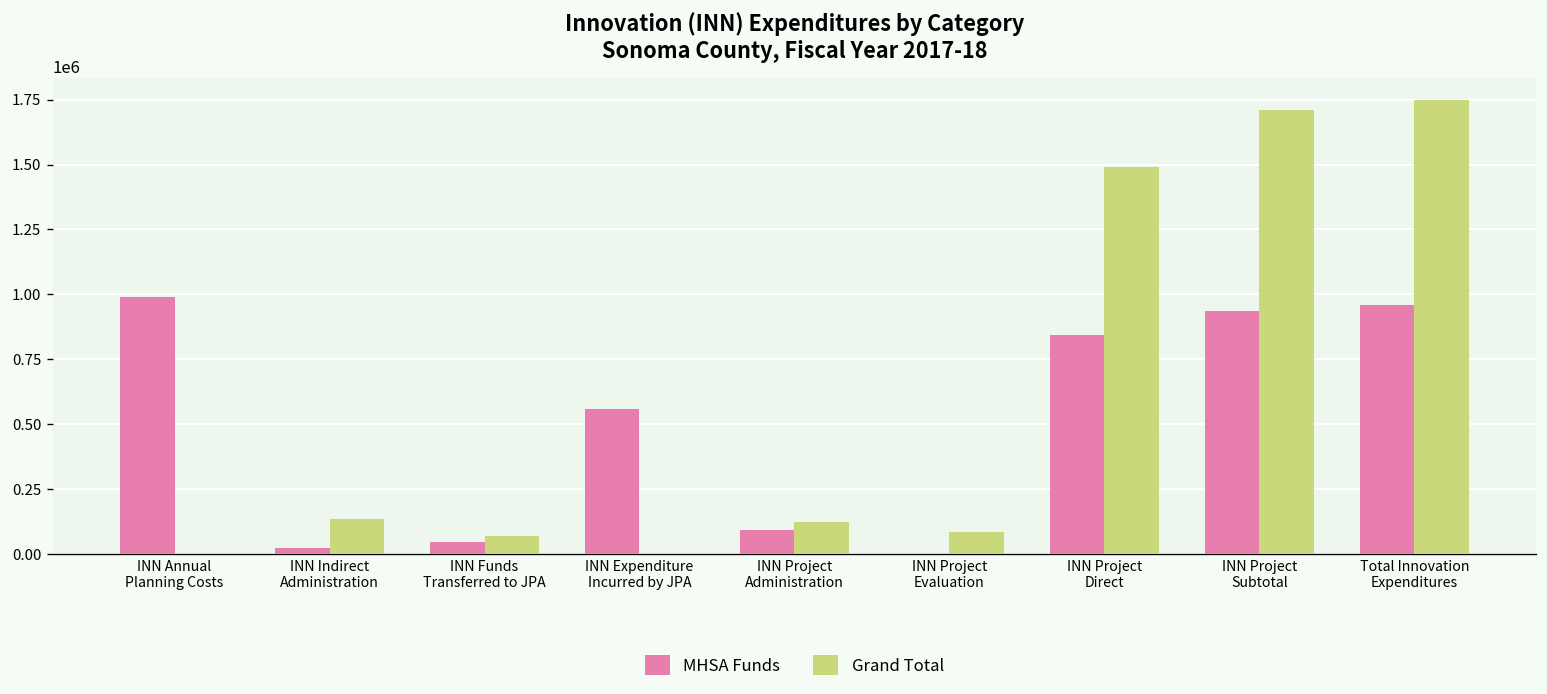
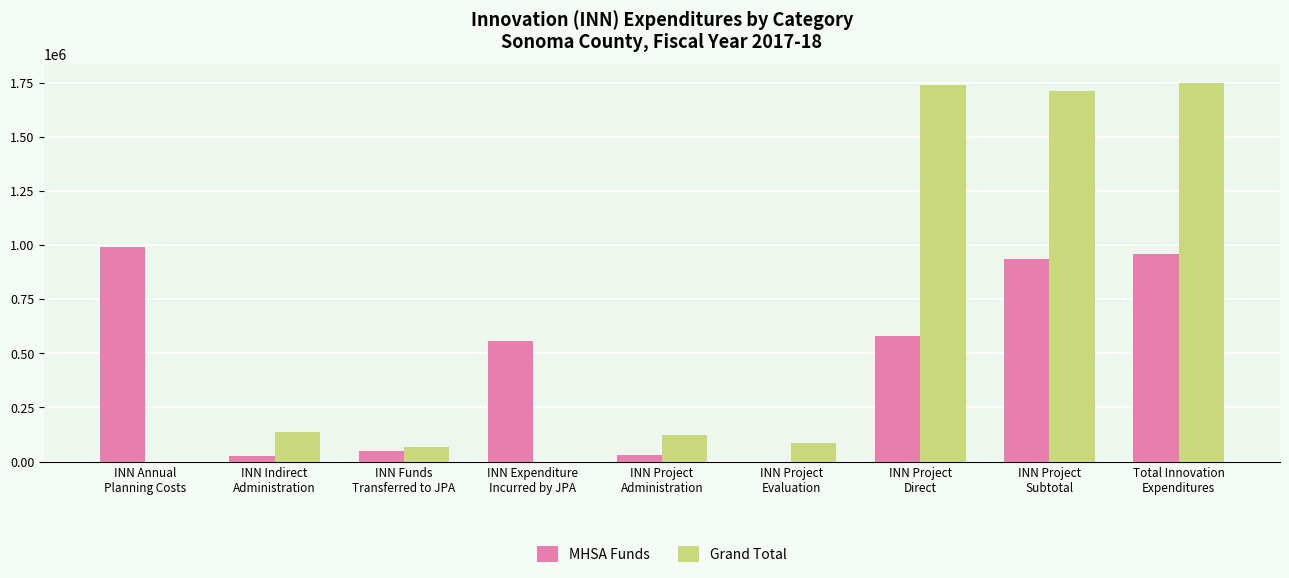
  {
    "MHSA Funds": {
      "INN Annual Planning Costs": 990000,
      "INN Indirect Administration": 30000,
      "INN Funds Transferred to JPA": 50000,
      "INN Expenditure Incurred by JPA": 560000,
-     "INN Project Administration": 90000,
+     "INN Project Administration": 30000,
      "INN Project Evaluation": 0,
-     "INN Project Direct": 840000,
+     "INN Project Direct": 580000,
      "INN Project Subtotal": 930000,
      "Total Innovation Expenditures": 960000
    },
    "Grand Total": {
      "INN Annual Planning Costs": 0,
      "INN Indirect Administration": 130000,
      "INN Funds Transferred to JPA": 70000,
      "INN Expenditure Incurred by JPA": 0,
      "INN Project Administration": 120000,
      "INN Project Evaluation": 80000,
-     "INN Project Direct": 1490000,
+     "INN Project Direct": 1740000,
      "INN Project Subtotal": 1710000,
      "Total Innovation Expenditures": 1750000
    }
  }
